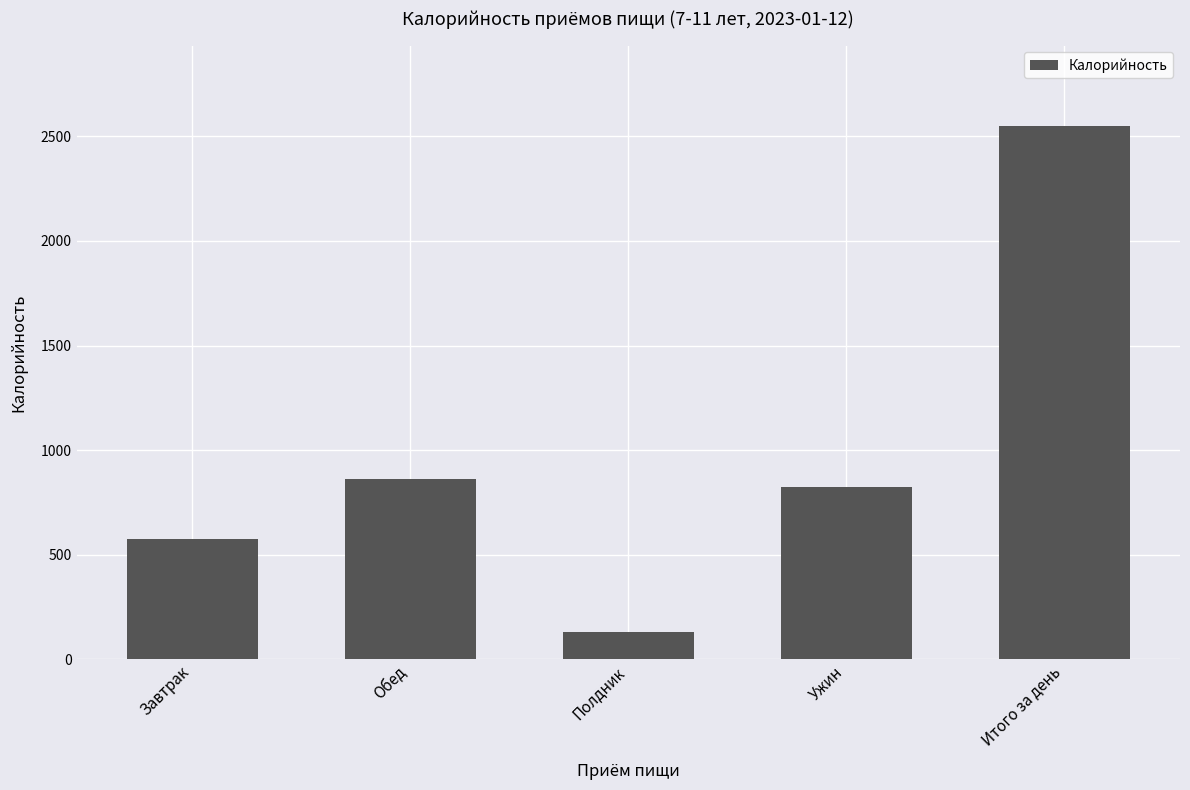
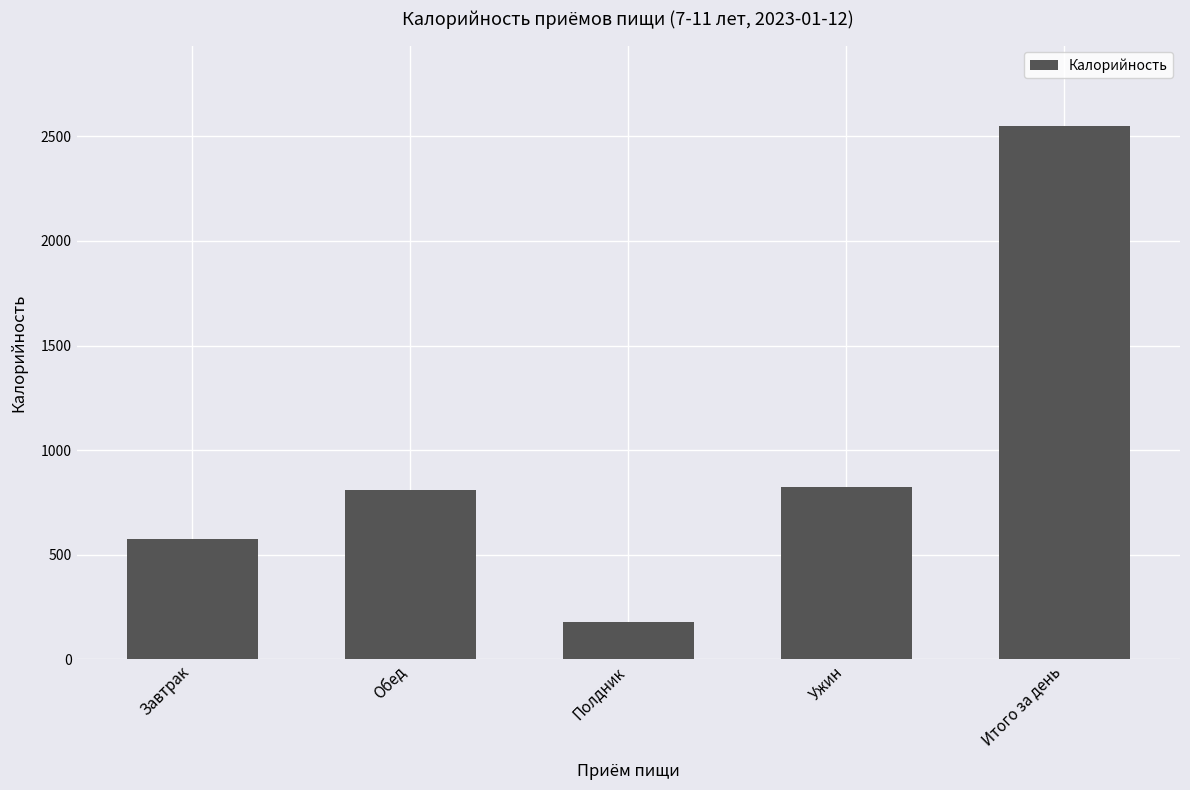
  {
    "Завтрак": 570,
-   "Обед": 860,
-   "Полдник": 130,
+   "Обед": 810,
+   "Полдник": 180,
    "Ужин": 830,
    "Итого за день": 2550
  }
